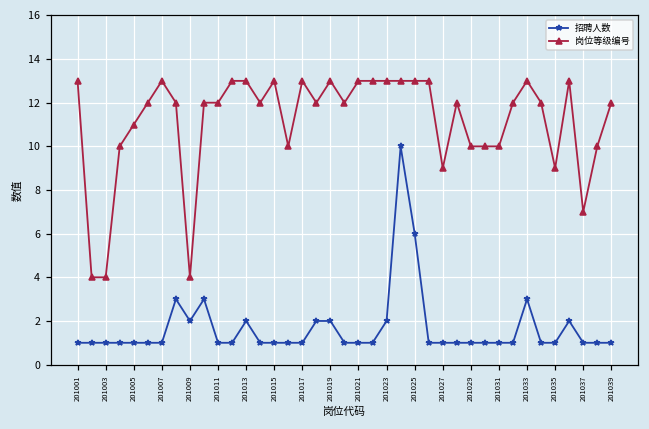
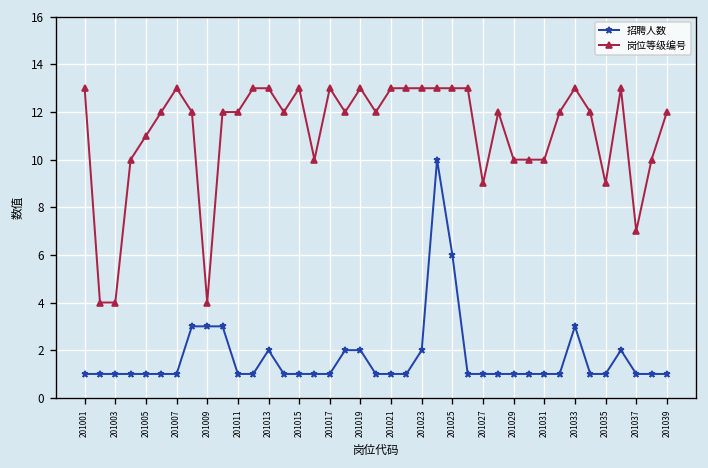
  {
    "招聘人数": {
      "201001": 1,
      "201003": 1,
      "201005": 1,
      "201007": 1,
-     "201009": 2,
+     "201009": 3,
      "201011": 1,
      "201013": 2,
      "201015": 1,
      "201017": 1,
      "201019": 2,
      "201021": 1,
      "201023": 2,
      "201025": 6,
      "201027": 1,
      "201029": 1,
      "201031": 1,
      "201033": 3,
      "201035": 1,
      "201037": 1,
      "201039": 1
    },
    "岗位等级编号": {
      "201001": 13,
      "201003": 4,
      "201005": 11,
      "201007": 13,
      "201009": 4,
      "201011": 12,
      "201013": 13,
      "201015": 13,
      "201017": 13,
      "201019": 13,
      "201021": 13,
      "201023": 13,
      "201025": 13,
      "201027": 9,
      "201029": 10,
      "201031": 10,
      "201033": 13,
      "201035": 9,
      "201037": 7,
      "201039": 12
    }
  }
